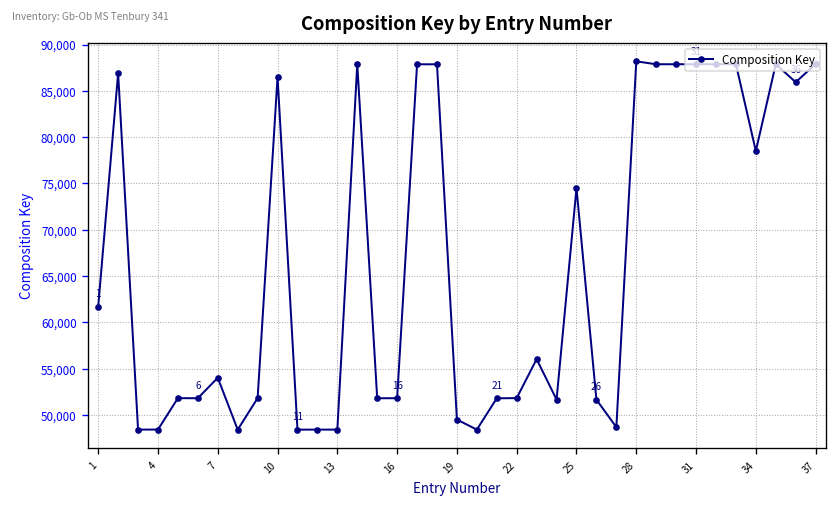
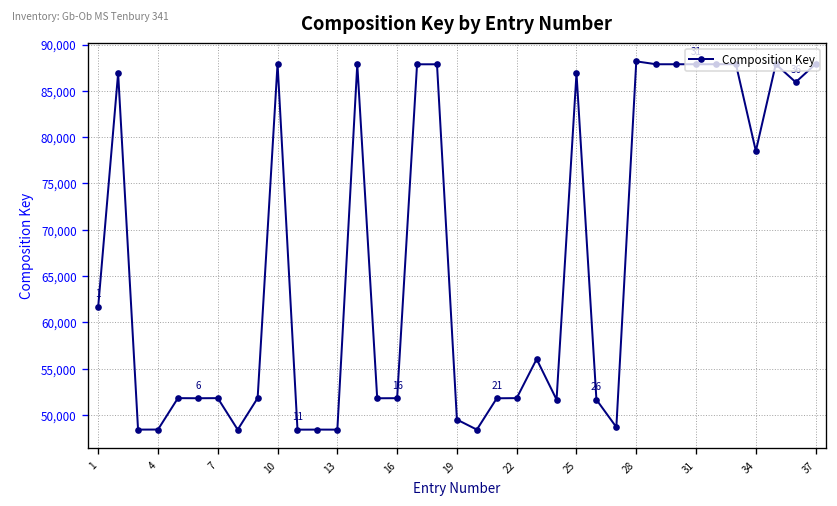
  {
    "4": "48,000",
-   "7": "54,000",
-   "10": "87,000",
+   "7": "52,000",
+   "10": "88,000",
    "13": "48,000",
    "19": "50,000",
    "22": "52,000",
-   "25": "74,000",
+   "25": "87,000",
    "28": "88,000",
    "34": "79,000"
  }
